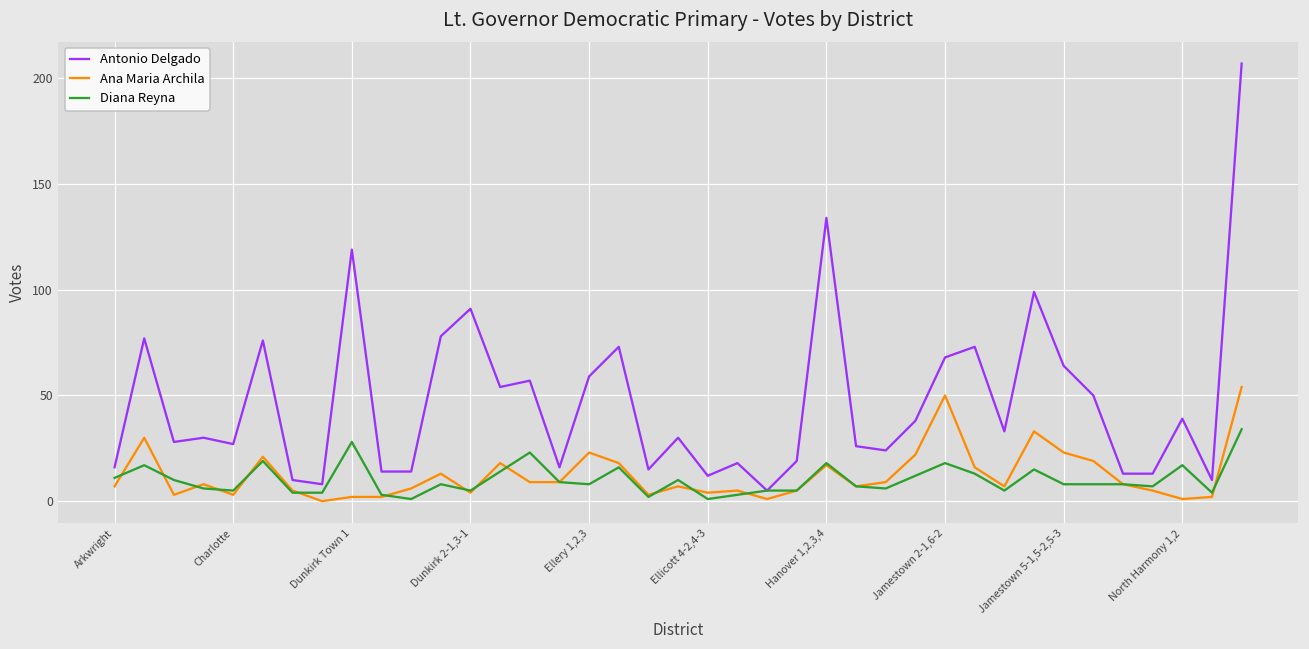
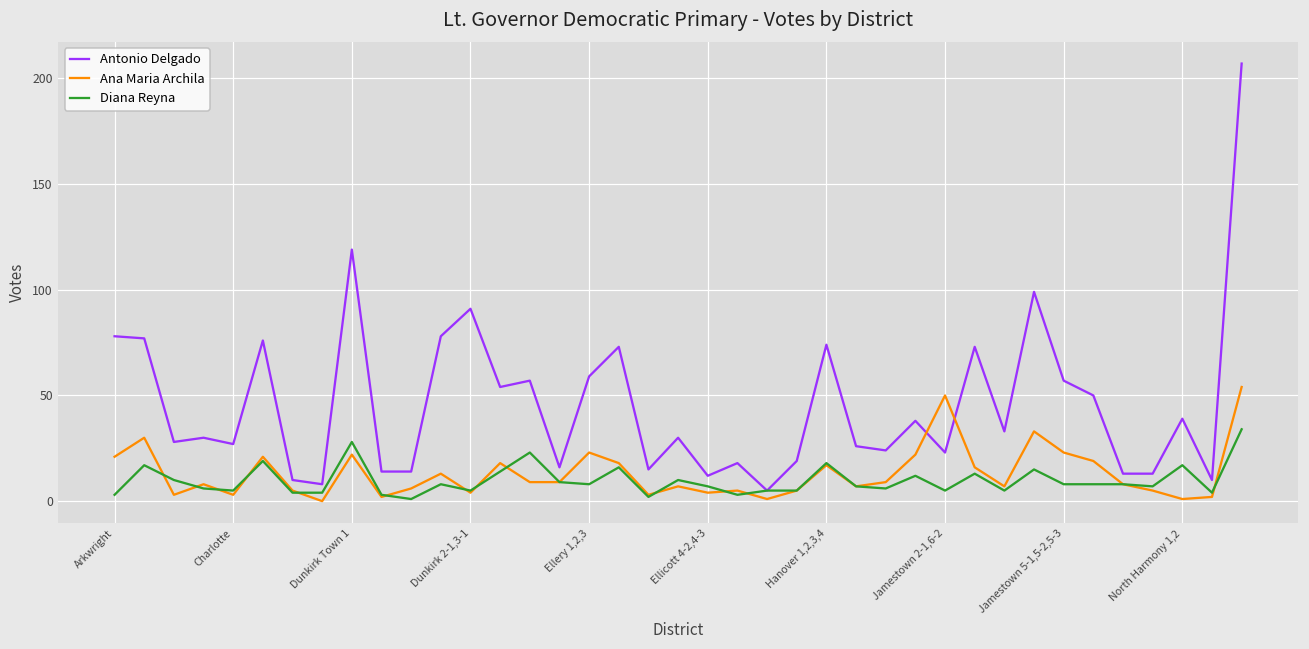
  {
    "Antonio Delgado": {
-     "Arkwright": 16,
+     "Arkwright": 78,
      "Charlotte": 27,
      "Dunkirk Town 1": 119,
      "Dunkirk 2-1,3-1": 91,
      "Ellery 1,2,3": 59,
      "Ellicott 4-2,4-3": 12,
-     "Hanover 1,2,3,4": 134,
-     "Jamestown 2-1,6-2": 68,
-     "Jamestown 5-1,5-2,5-3": 64,
+     "Hanover 1,2,3,4": 74,
+     "Jamestown 2-1,6-2": 23,
+     "Jamestown 5-1,5-2,5-3": 57,
      "North Harmony 1,2": 39
    },
    "Ana Maria Archila": {
-     "Arkwright": 7,
+     "Arkwright": 21,
      "Charlotte": 3,
-     "Dunkirk Town 1": 2,
+     "Dunkirk Town 1": 22,
      "Ellery 1,2,3": 23,
      "Ellicott 4-2,4-3": 4,
      "Jamestown 2-1,6-2": 50,
      "Jamestown 5-1,5-2,5-3": 23,
      "North Harmony 1,2": 1
    },
    "Diana Reyna": {
-     "Arkwright": 11,
+     "Arkwright": 3,
      "Charlotte": 5,
      "Dunkirk Town 1": 28,
      "Ellery 1,2,3": 8,
-     "Ellicott 4-2,4-3": 1,
-     "Jamestown 2-1,6-2": 18,
+     "Ellicott 4-2,4-3": 7,
+     "Jamestown 2-1,6-2": 5,
      "Jamestown 5-1,5-2,5-3": 8,
      "North Harmony 1,2": 17
    }
  }
